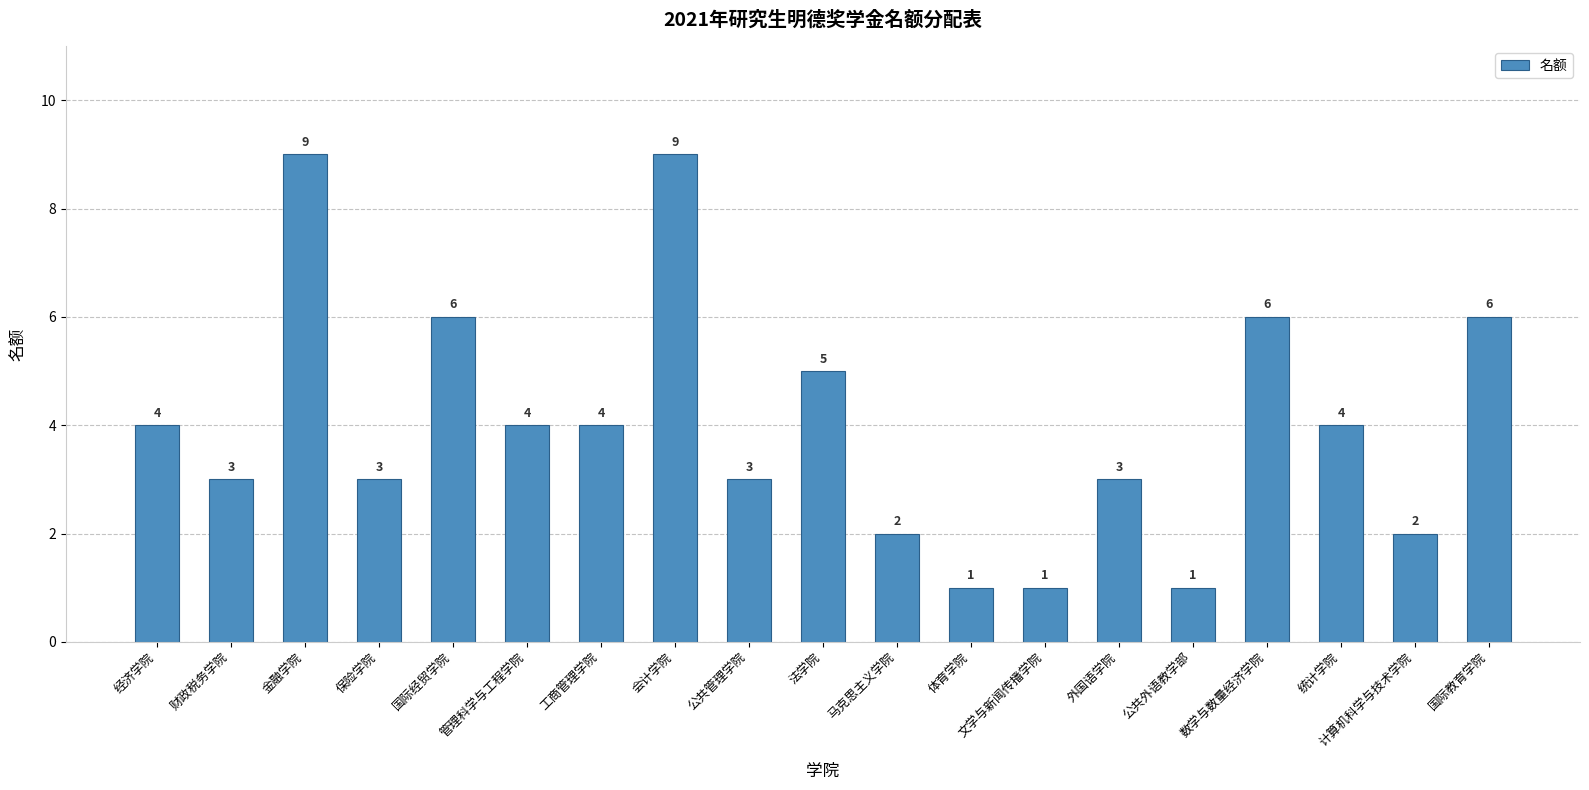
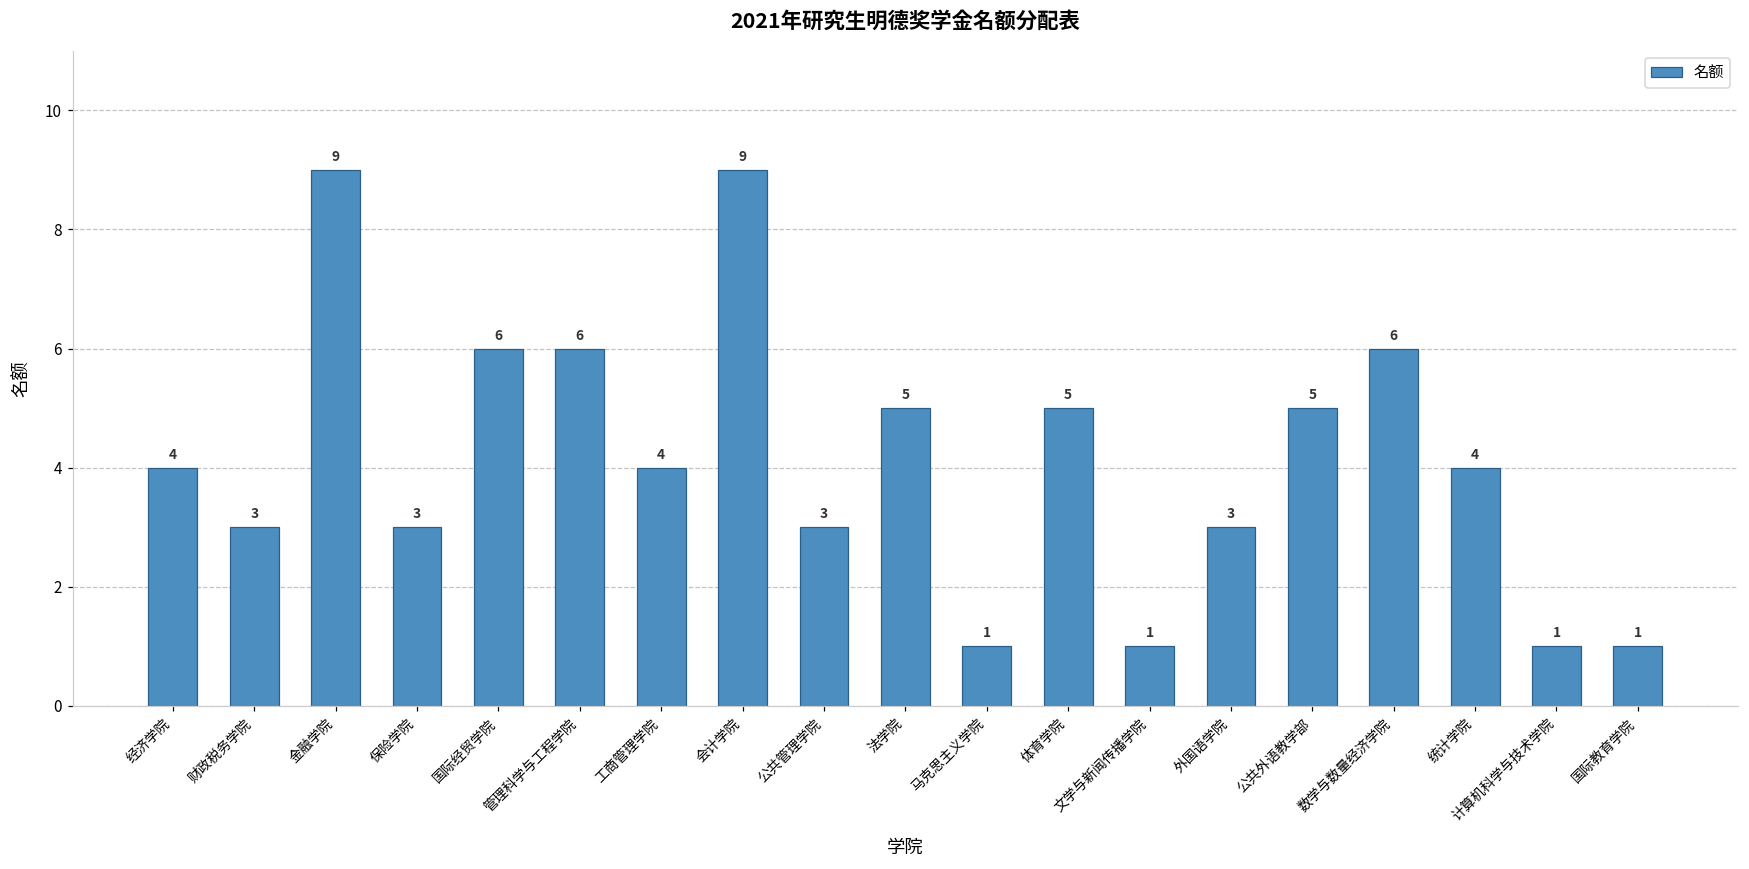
  {
    "经济学院": 4,
    "财政税务学院": 3,
    "金融学院": 9,
    "保险学院": 3,
    "国际经贸学院": 6,
-   "管理科学与工程学院": 4,
+   "管理科学与工程学院": 6,
    "工商管理学院": 4,
    "会计学院": 9,
    "公共管理学院": 3,
    "法学院": 5,
-   "马克思主义学院": 2,
-   "体育学院": 1,
+   "马克思主义学院": 1,
+   "体育学院": 5,
    "文学与新闻传播学院": 1,
    "外国语学院": 3,
-   "公共外语教学部": 1,
+   "公共外语教学部": 5,
    "数学与数量经济学院": 6,
    "统计学院": 4,
-   "计算机科学与技术学院": 2,
-   "国际教育学院": 6
+   "计算机科学与技术学院": 1,
+   "国际教育学院": 1
  }
